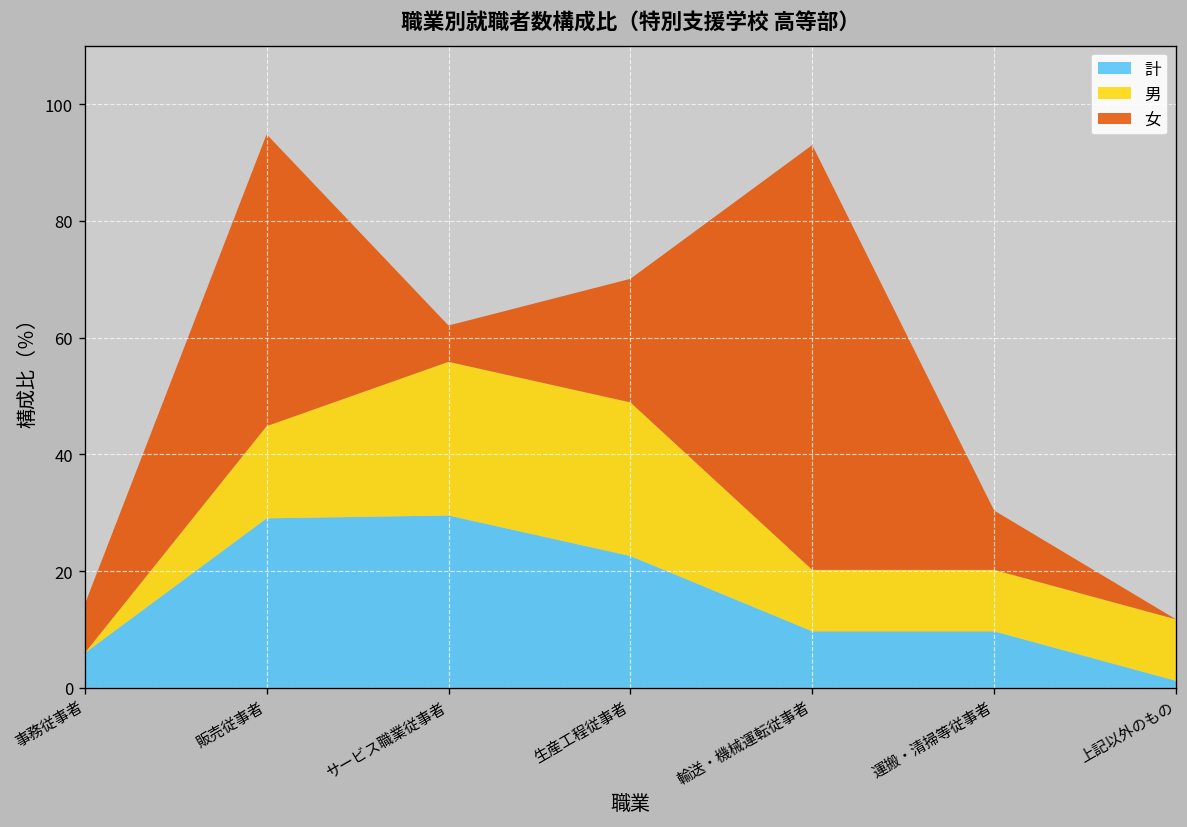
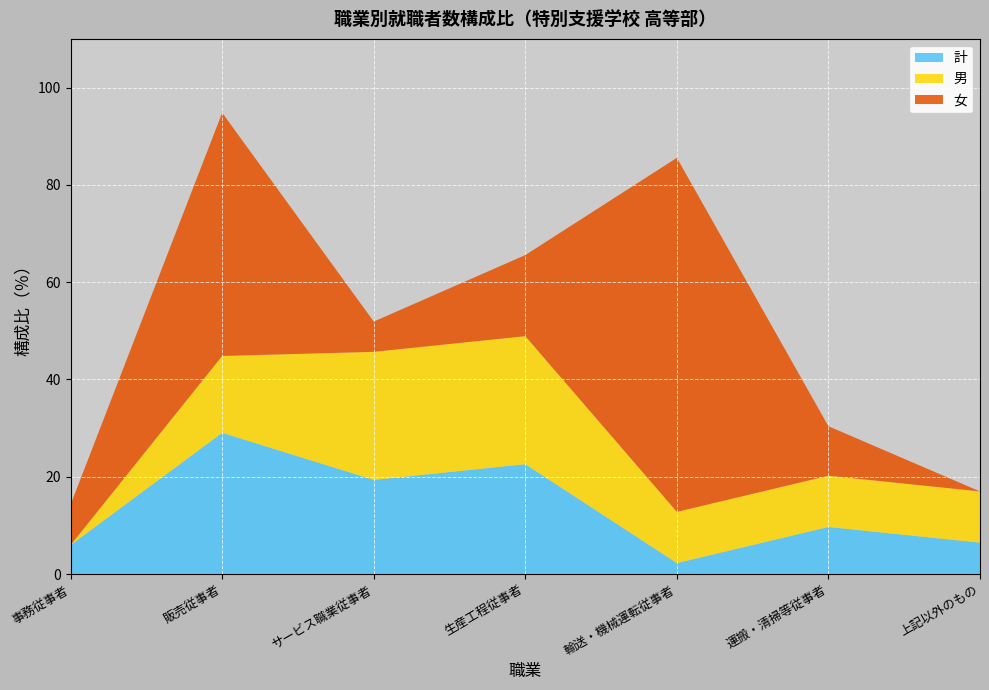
  {
    "計": {
      "販売従事者": 29,
-     "サービス職業従事者": 30,
+     "サービス職業従事者": 19,
      "生産工程従事者": 23,
-     "輸送・機械運転従事者": 10,
+     "輸送・機械運転従事者": 2,
      "運搬・清掃等従事者": 10,
-     "上記以外のもの": 1
+     "上記以外のもの": 6
    },
    "男": {
      "販売従事者": 16,
      "サービス職業従事者": 26,
      "生産工程従事者": 26,
      "輸送・機械運転従事者": 11,
      "運搬・清掃等従事者": 11
    },
    "女": {
      "事務従事者": 8,
      "販売従事者": 50,
      "サービス職業従事者": 6,
-     "生産工程従事者": 21,
+     "生産工程従事者": 17,
      "輸送・機械運転従事者": 73,
      "運搬・清掃等従事者": 10
    }
  }
